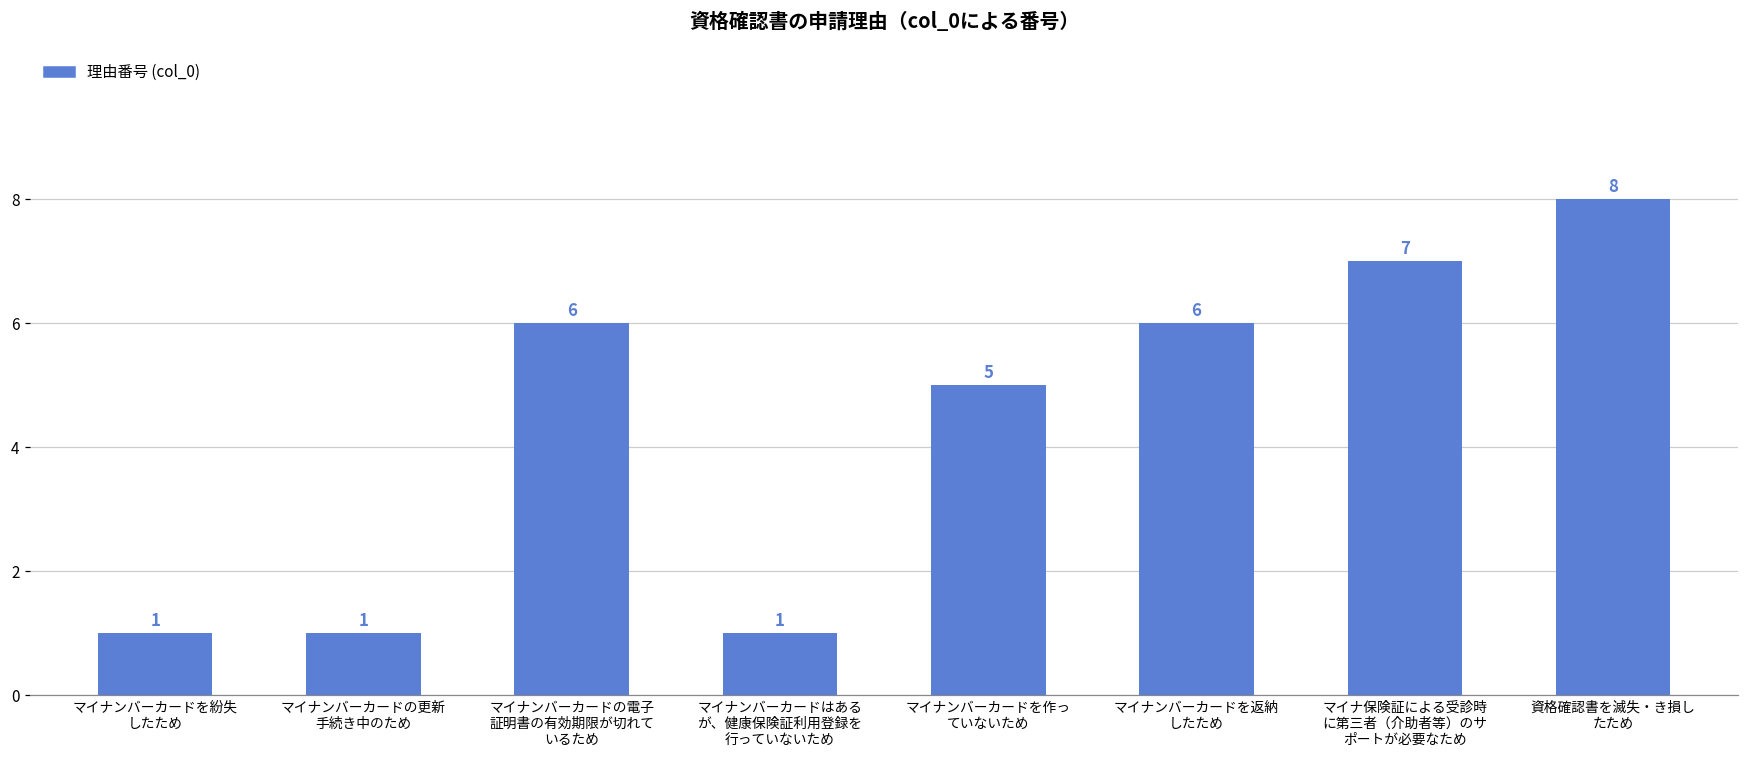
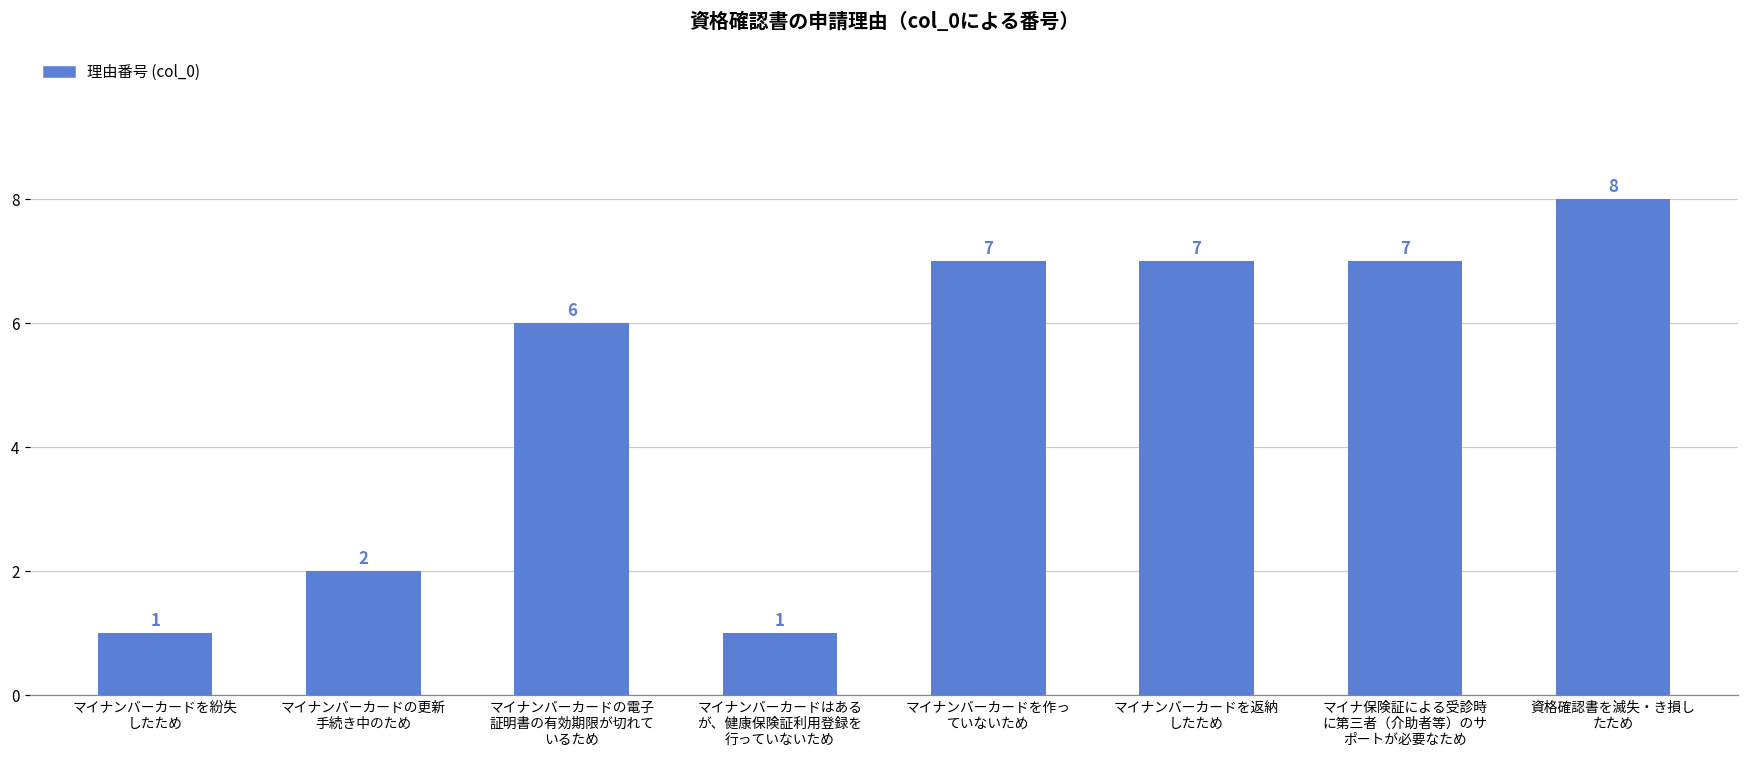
  {
    "マイナンバーカードを紛失 したため": 1,
-   "マイナンバーカードの更新 手続き中のため": 1,
+   "マイナンバーカードの更新 手続き中のため": 2,
    "マイナンバーカードの電子 証明書の有効期限が切れて いるため": 6,
    "マイナンバーカードはある が、健康保険証利用登録を 行っていないため": 1,
-   "マイナンバーカードを作っ ていないため": 5,
-   "マイナンバーカードを返納 したため": 6,
+   "マイナンバーカードを作っ ていないため": 7,
+   "マイナンバーカードを返納 したため": 7,
    "マイナ保険証による受診時 に第三者（介助者等）のサ ポートが必要なため": 7,
    "資格確認書を滅失・き損し たため": 8
  }
